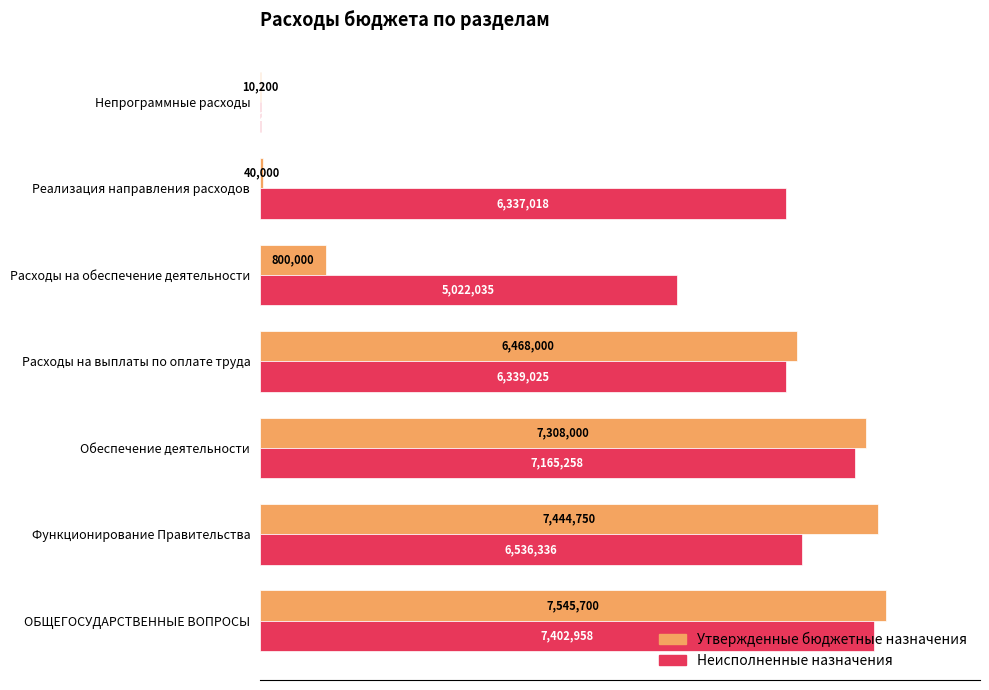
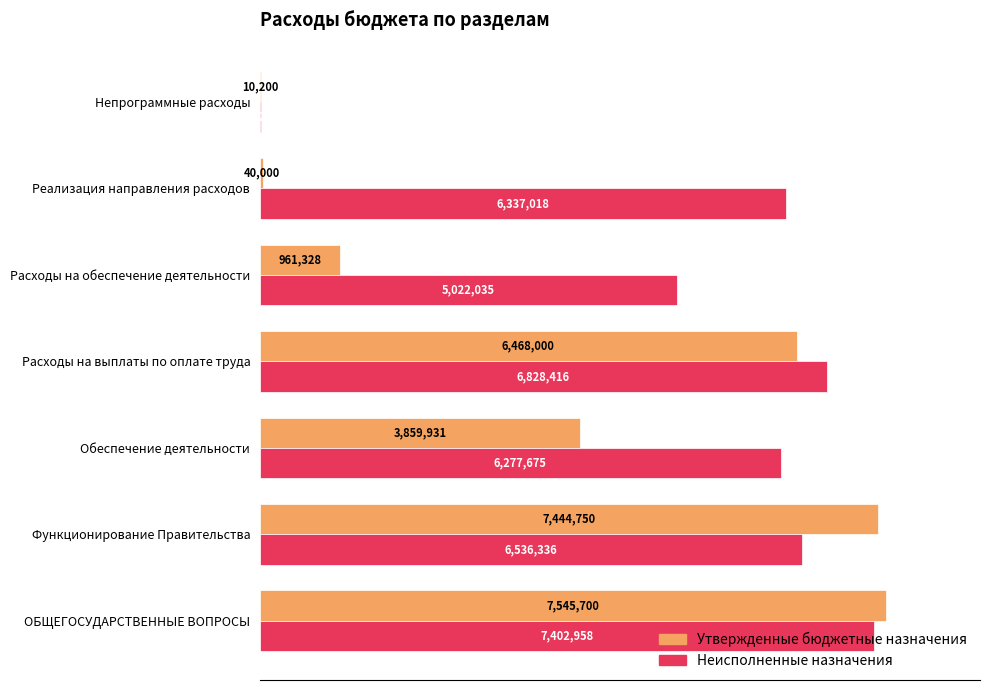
  {
    "Утвержденные бюджетные назначения": {
-     "Расходы на обеспечение деятельности": "800,000",
-     "Обеспечение деятельности": "7,308,000"
+     "Расходы на обеспечение деятельности": "961,328",
+     "Обеспечение деятельности": "3,859,931"
    },
    "Неисполненные назначения": {
-     "Расходы на выплаты по оплате труда": "6,339,025",
-     "Обеспечение деятельности": "7,165,258"
+     "Расходы на выплаты по оплате труда": "6,828,416",
+     "Обеспечение деятельности": "6,277,675"
    }
  }
